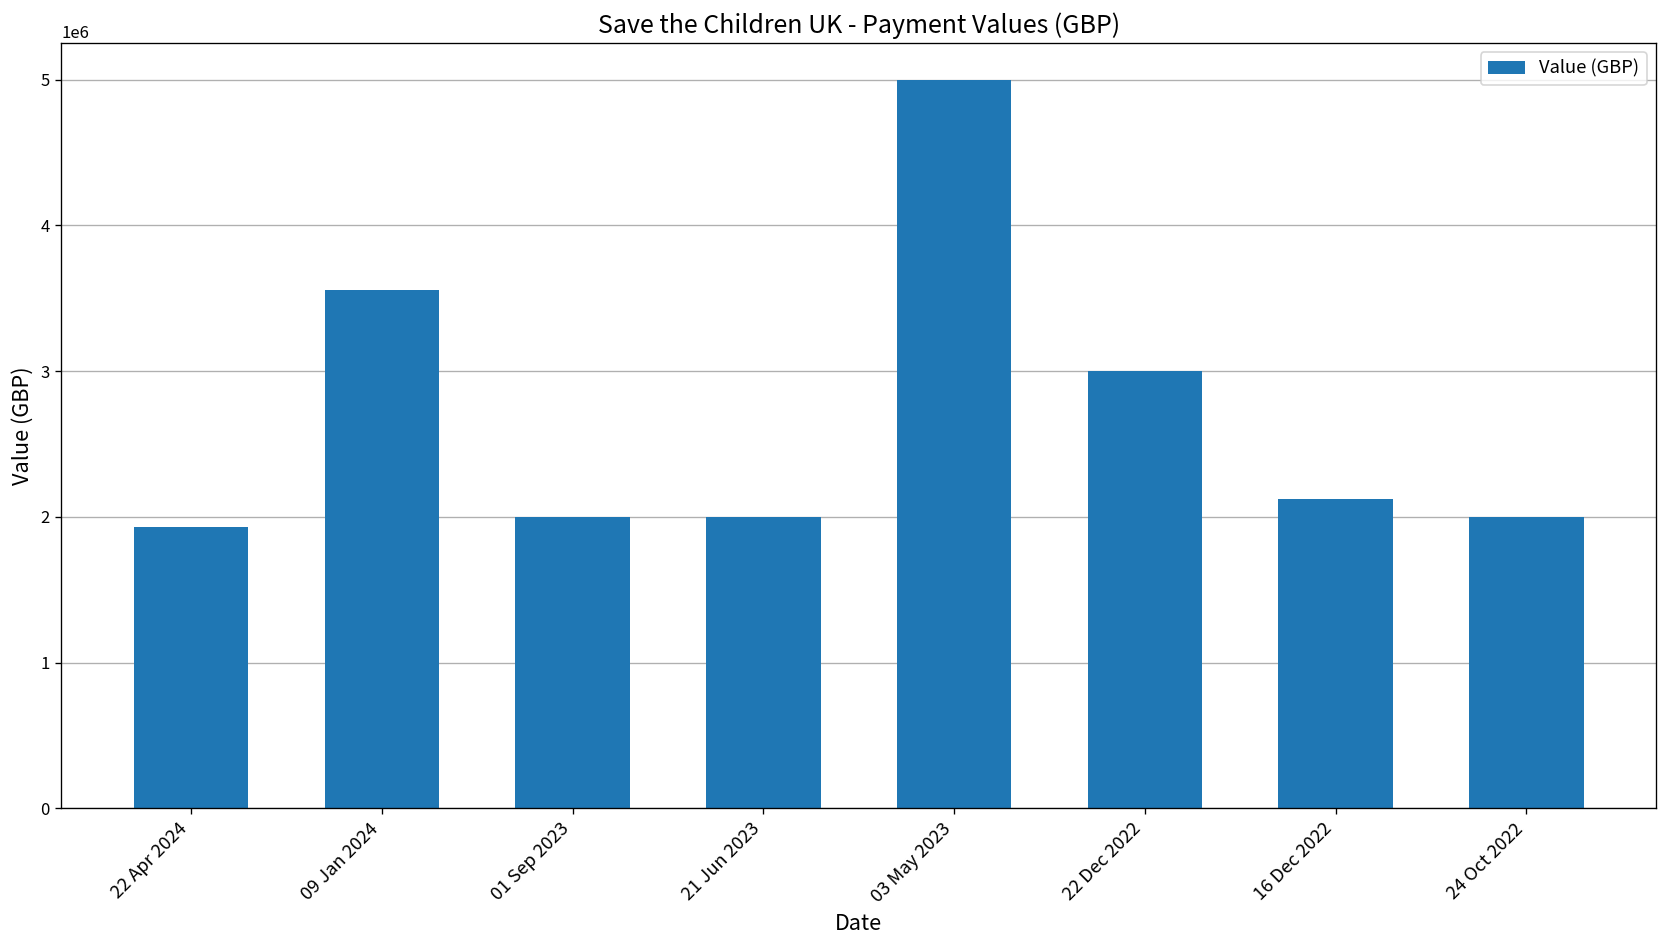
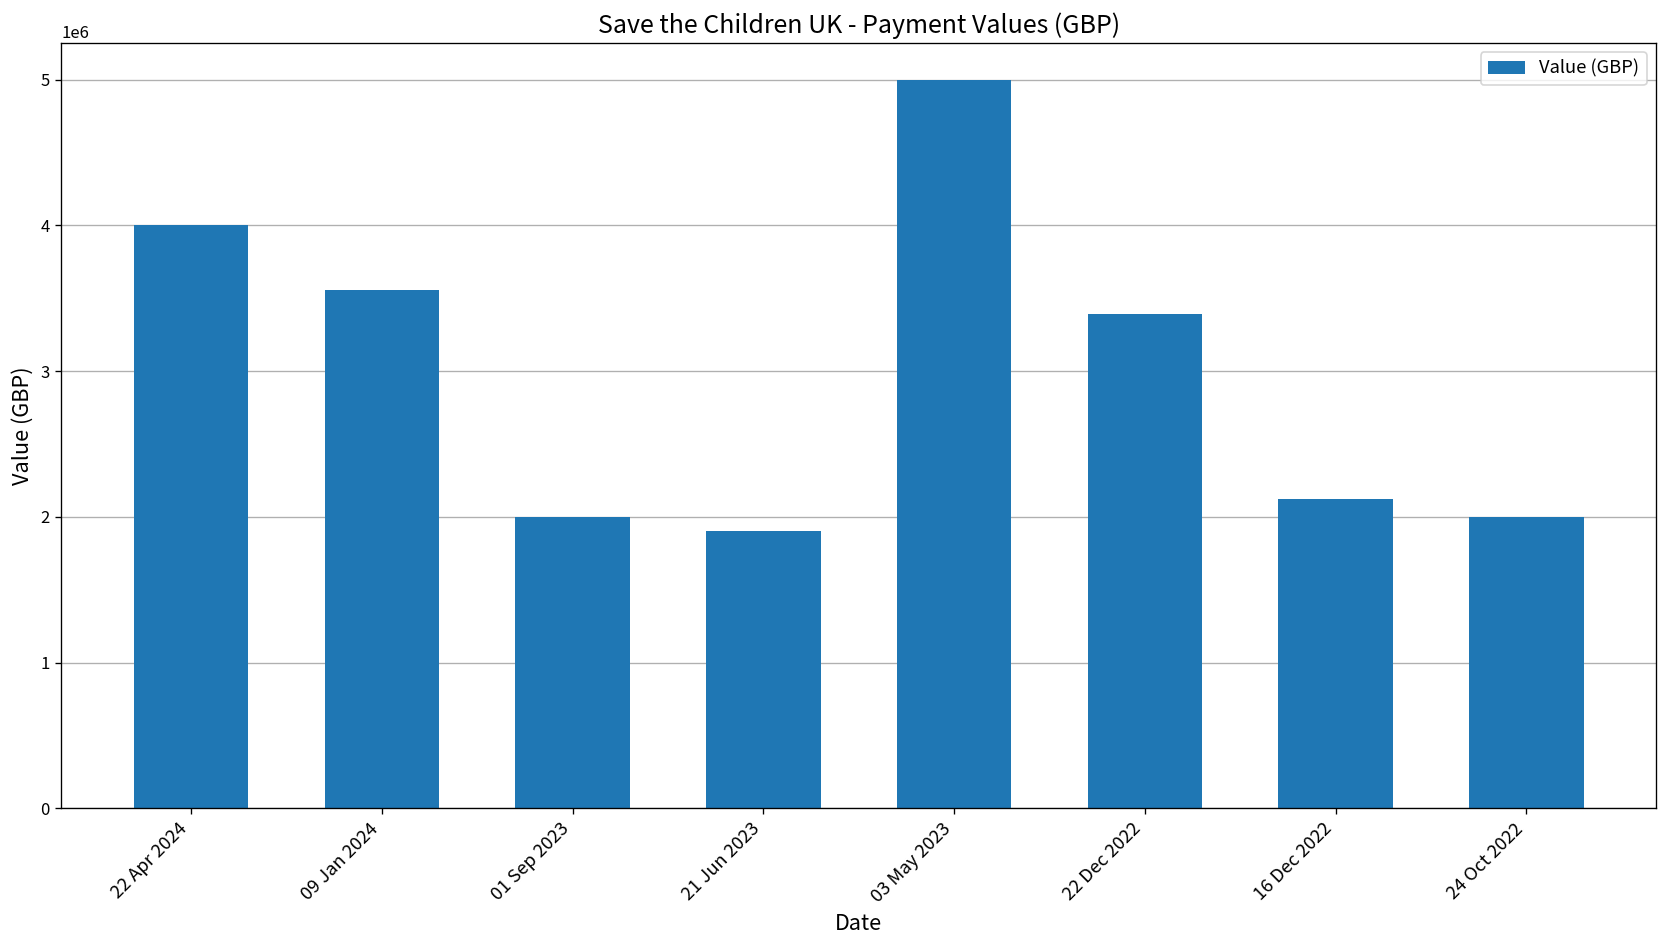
  {
-   "22 Apr 2024": 1930000,
+   "22 Apr 2024": 4000000,
    "09 Jan 2024": 3550000,
    "01 Sep 2023": 2000000,
-   "21 Jun 2023": 2000000,
+   "21 Jun 2023": 1900000,
    "03 May 2023": 5000000,
-   "22 Dec 2022": 3000000,
+   "22 Dec 2022": 3390000,
    "16 Dec 2022": 2120000,
    "24 Oct 2022": 2000000
  }
